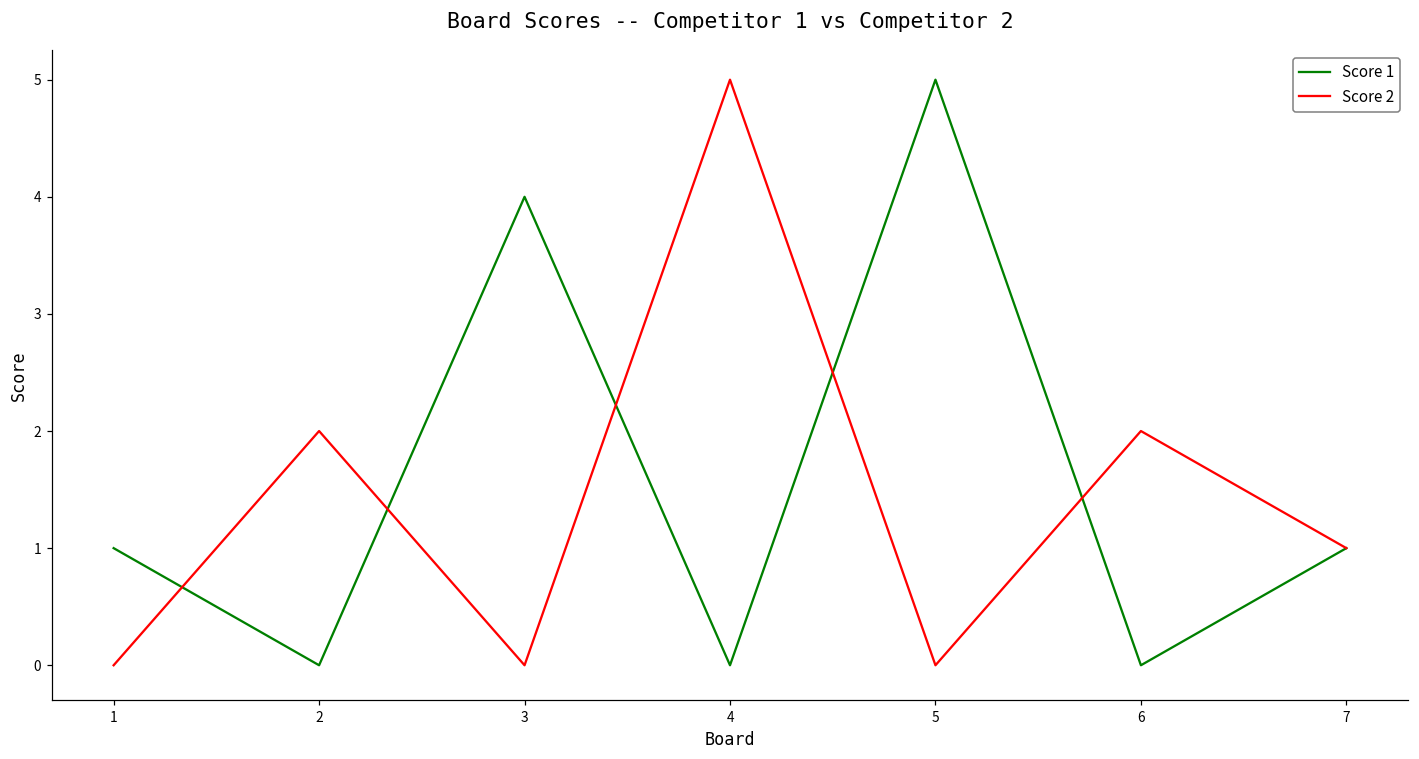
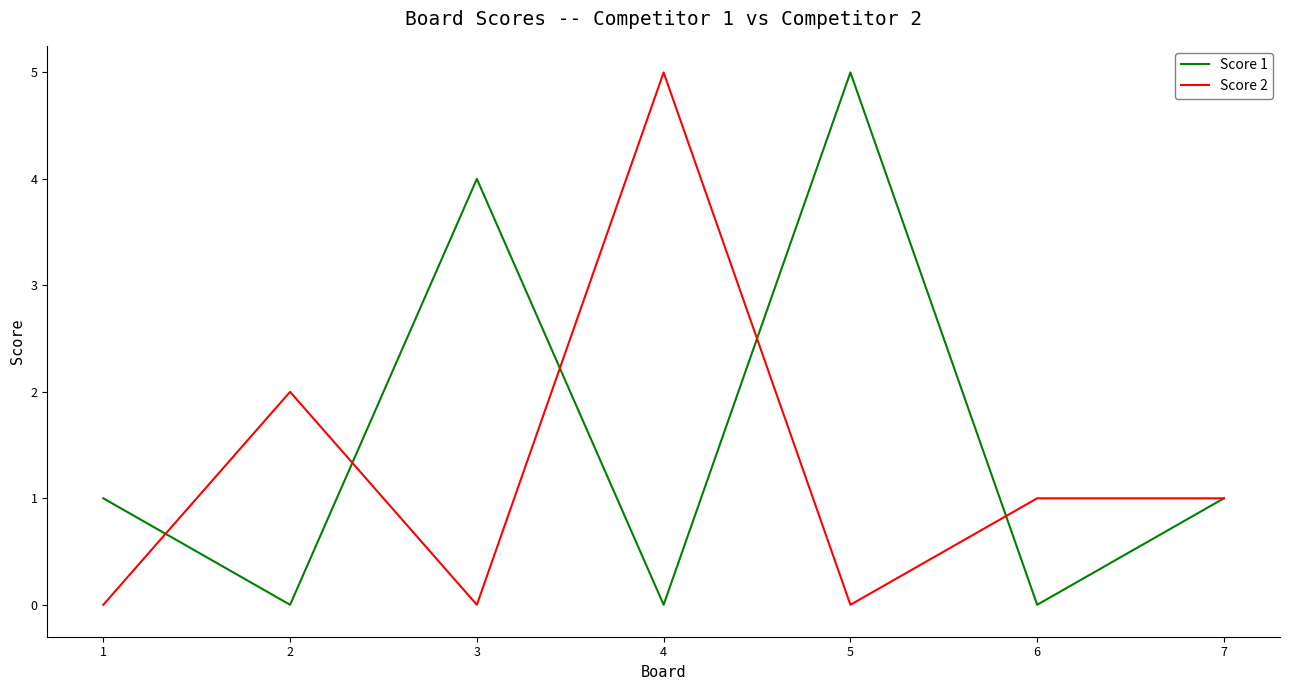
  {
    "Score 1": {
      "1": 1,
      "2": 0,
      "3": 4,
      "4": 0,
      "5": 5,
      "6": 0
    },
    "Score 2": {
      "1": 0,
      "2": 2,
      "3": 0,
      "4": 5,
      "5": 0,
-     "6": 2
+     "6": 1
    }
  }
